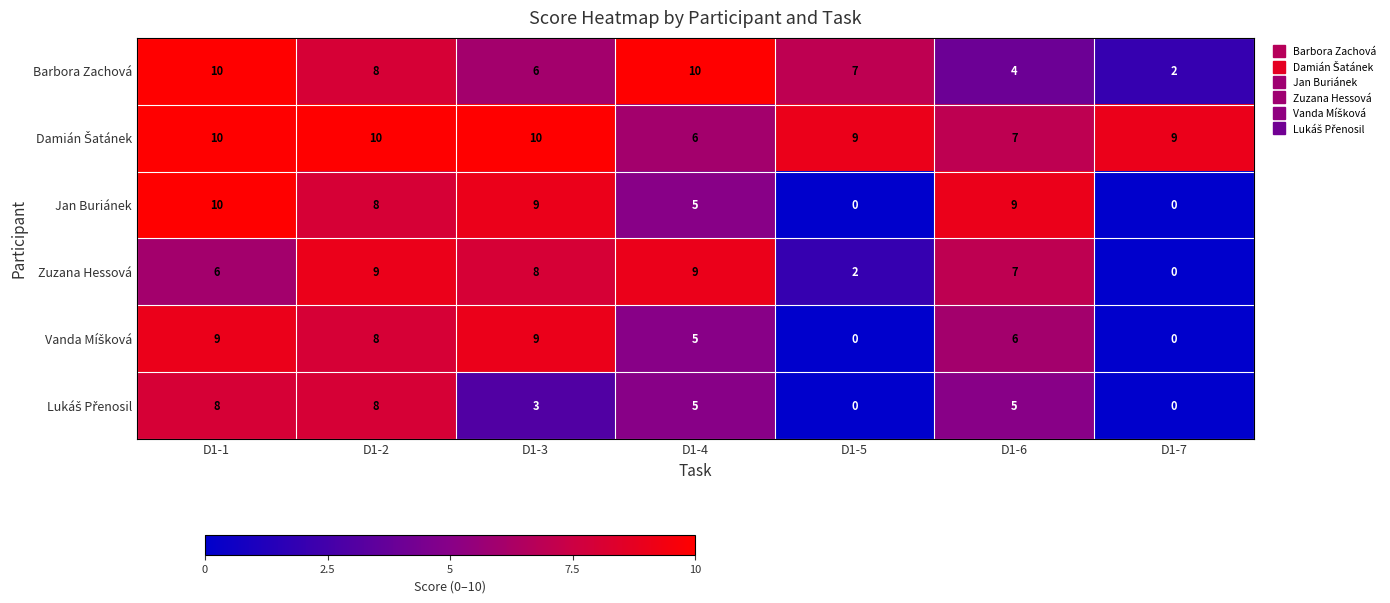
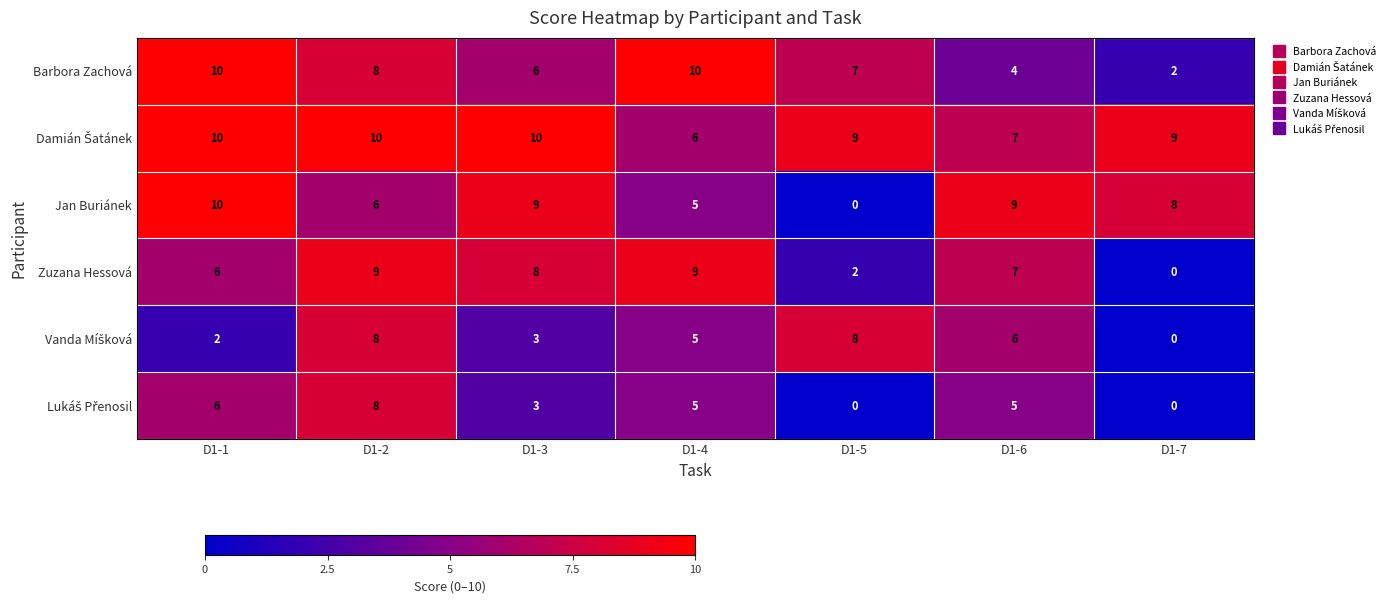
  {
    "Barbora Zachová": {
      "D1-1": 10,
      "D1-2": 8,
      "D1-3": 6,
      "D1-4": 10,
      "D1-5": 7,
      "D1-6": 4,
      "D1-7": 2
    },
    "Damián Šatánek": {
      "D1-1": 10,
      "D1-2": 10,
      "D1-3": 10,
      "D1-4": 6,
      "D1-5": 9,
      "D1-6": 7,
      "D1-7": 9
    },
    "Jan Buriánek": {
      "D1-1": 10,
-     "D1-2": 8,
+     "D1-2": 6,
      "D1-3": 9,
      "D1-4": 5,
      "D1-5": 0,
      "D1-6": 9,
-     "D1-7": 0
+     "D1-7": 8
    },
    "Zuzana Hessová": {
      "D1-1": 6,
      "D1-2": 9,
      "D1-3": 8,
      "D1-4": 9,
      "D1-5": 2,
      "D1-6": 7,
      "D1-7": 0
    },
    "Vanda Míšková": {
-     "D1-1": 9,
+     "D1-1": 2,
      "D1-2": 8,
-     "D1-3": 9,
+     "D1-3": 3,
      "D1-4": 5,
-     "D1-5": 0,
+     "D1-5": 8,
      "D1-6": 6,
      "D1-7": 0
    },
    "Lukáš Přenosil": {
-     "D1-1": 8,
+     "D1-1": 6,
      "D1-2": 8,
      "D1-3": 3,
      "D1-4": 5,
      "D1-5": 0,
      "D1-6": 5,
      "D1-7": 0
    }
  }
